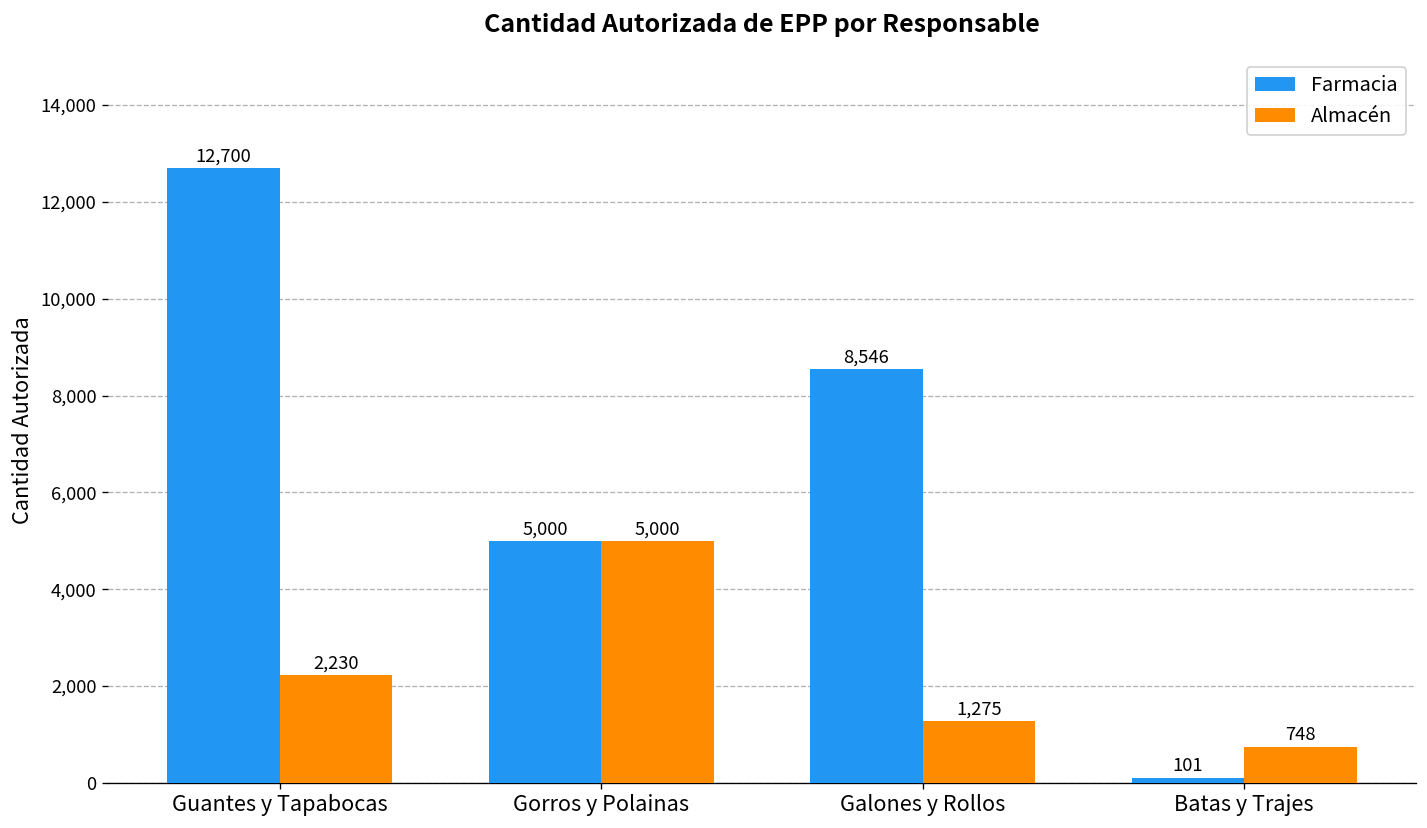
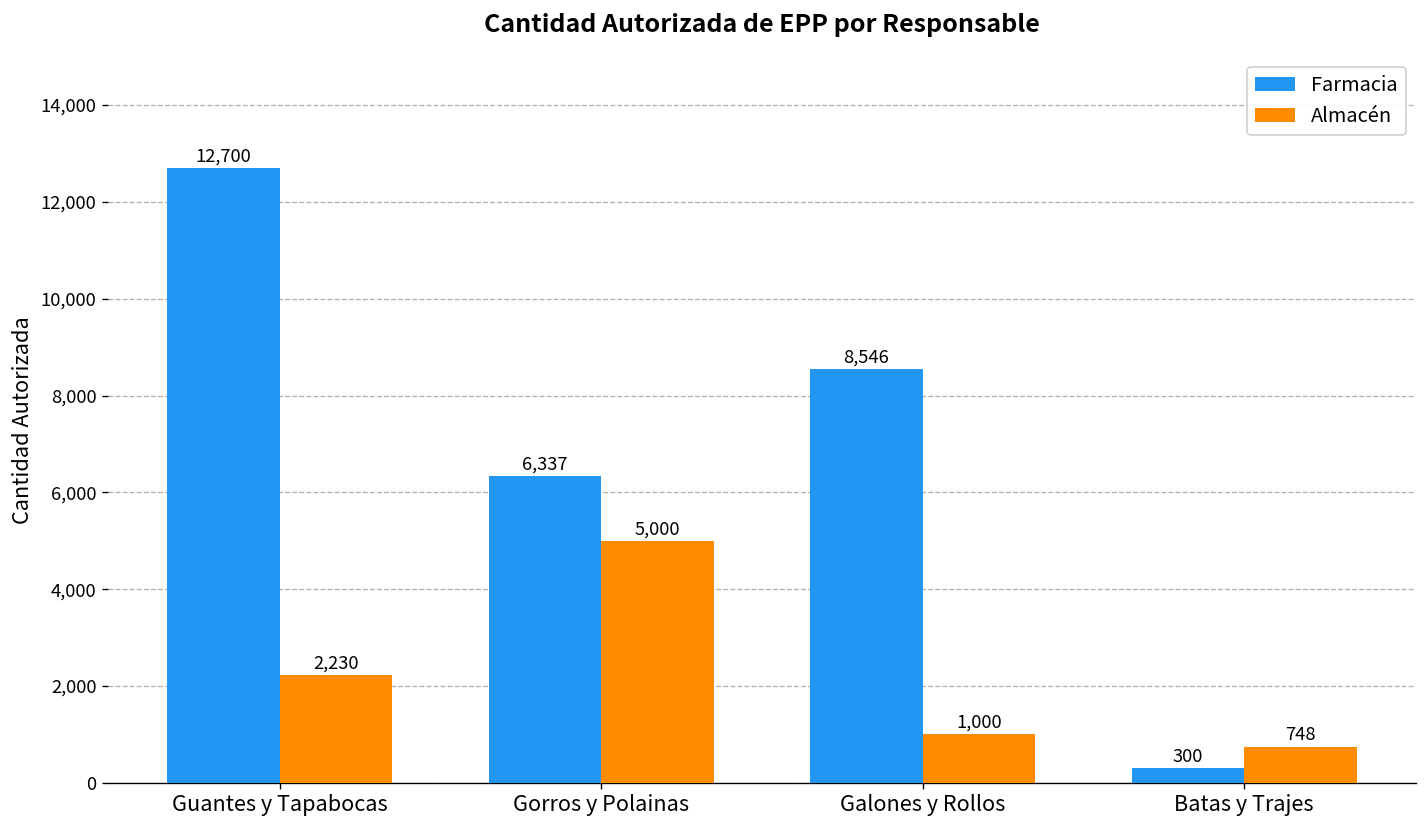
  {
    "Farmacia": {
      "Guantes y Tapabocas": "12,700",
-     "Gorros y Polainas": "5,000",
+     "Gorros y Polainas": "6,337",
      "Galones y Rollos": "8,546",
-     "Batas y Trajes": "101"
+     "Batas y Trajes": "300"
    },
    "Almacén": {
      "Guantes y Tapabocas": "2,230",
      "Gorros y Polainas": "5,000",
-     "Galones y Rollos": "1,275",
+     "Galones y Rollos": "1,000",
      "Batas y Trajes": "748"
    }
  }
